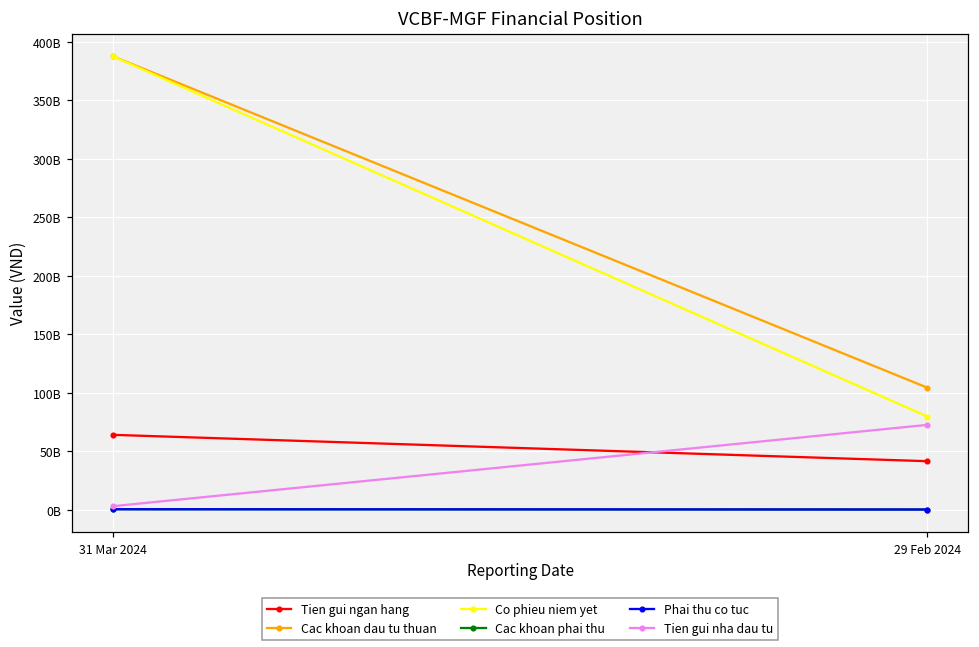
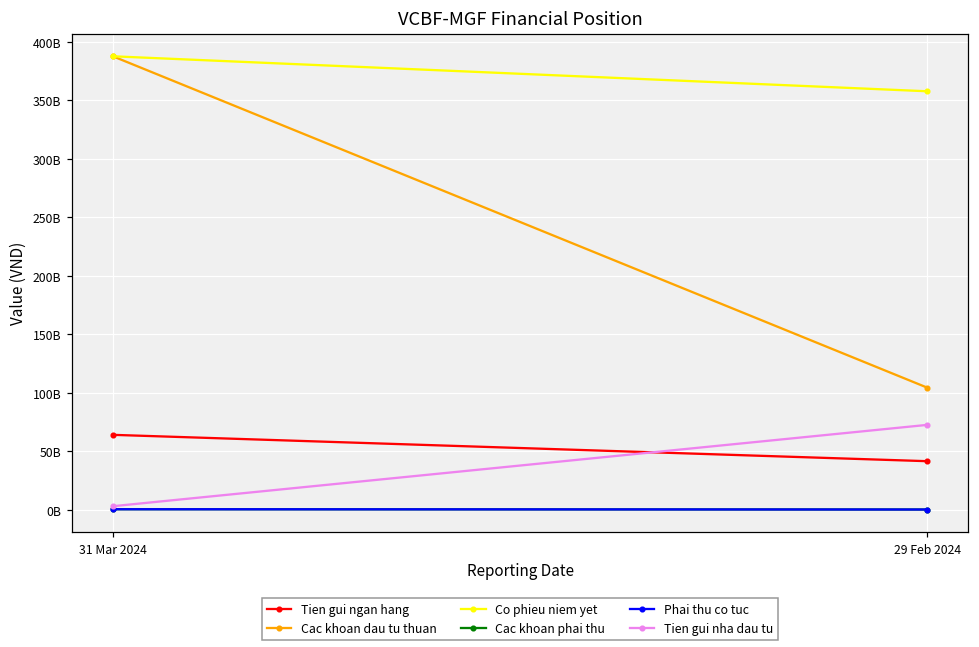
  {
    "Tien gui ngan hang": {
      "31 Mar 2024": 64000000000,
      "29 Feb 2024": 42000000000
    },
    "Cac khoan dau tu thuan": {
      "29 Feb 2024": 104000000000
    },
    "Co phieu niem yet": {
-     "29 Feb 2024": 80000000000
+     "29 Feb 2024": 358000000000
    },
    "Phai thu co tuc": {
      "31 Mar 2024": 1000000000,
      "29 Feb 2024": 0
    },
    "Tien gui nha dau tu": {
      "31 Mar 2024": 3000000000,
      "29 Feb 2024": 73000000000
    }
  }
